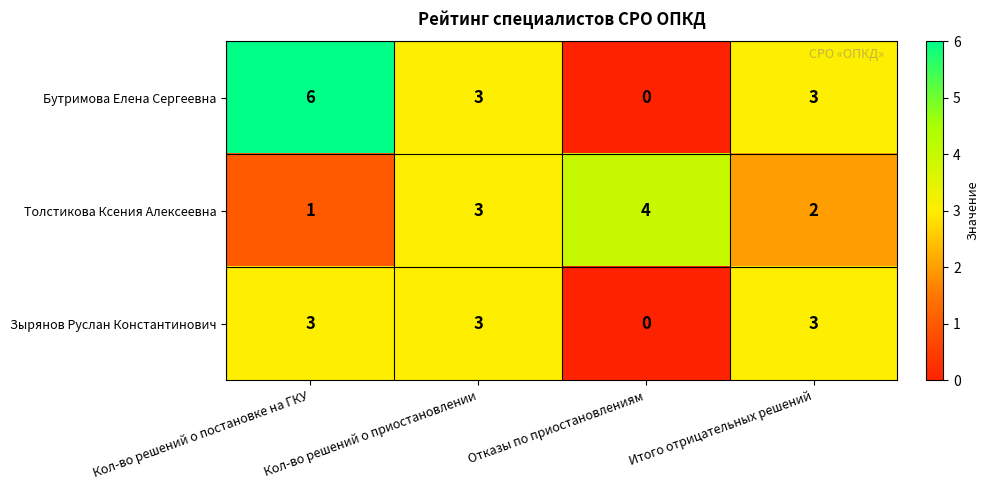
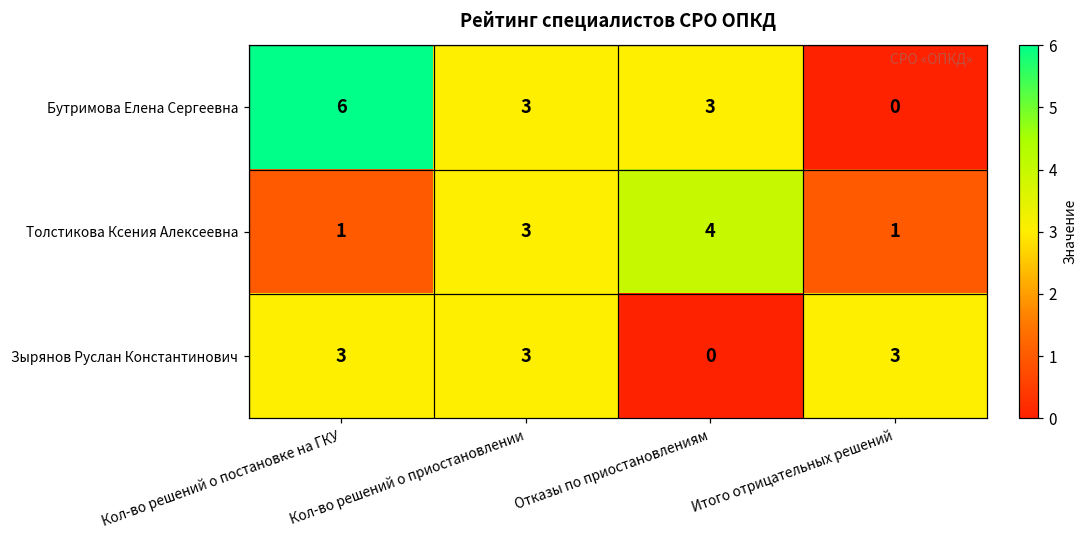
  {
    "Бутримова Елена Сергеевна": {
      "Кол-во решений о постановке на ГКУ": 6,
      "Кол-во решений о приостановлении": 3,
-     "Отказы по приостановлениям": 0,
-     "Итого отрицательных решений": 3
+     "Отказы по приостановлениям": 3,
+     "Итого отрицательных решений": 0
    },
    "Толстикова Ксения Алексеевна": {
      "Кол-во решений о постановке на ГКУ": 1,
      "Кол-во решений о приостановлении": 3,
      "Отказы по приостановлениям": 4,
-     "Итого отрицательных решений": 2
+     "Итого отрицательных решений": 1
    },
    "Зырянов Руслан Константинович": {
      "Кол-во решений о постановке на ГКУ": 3,
      "Кол-во решений о приостановлении": 3,
      "Отказы по приостановлениям": 0,
      "Итого отрицательных решений": 3
    }
  }
